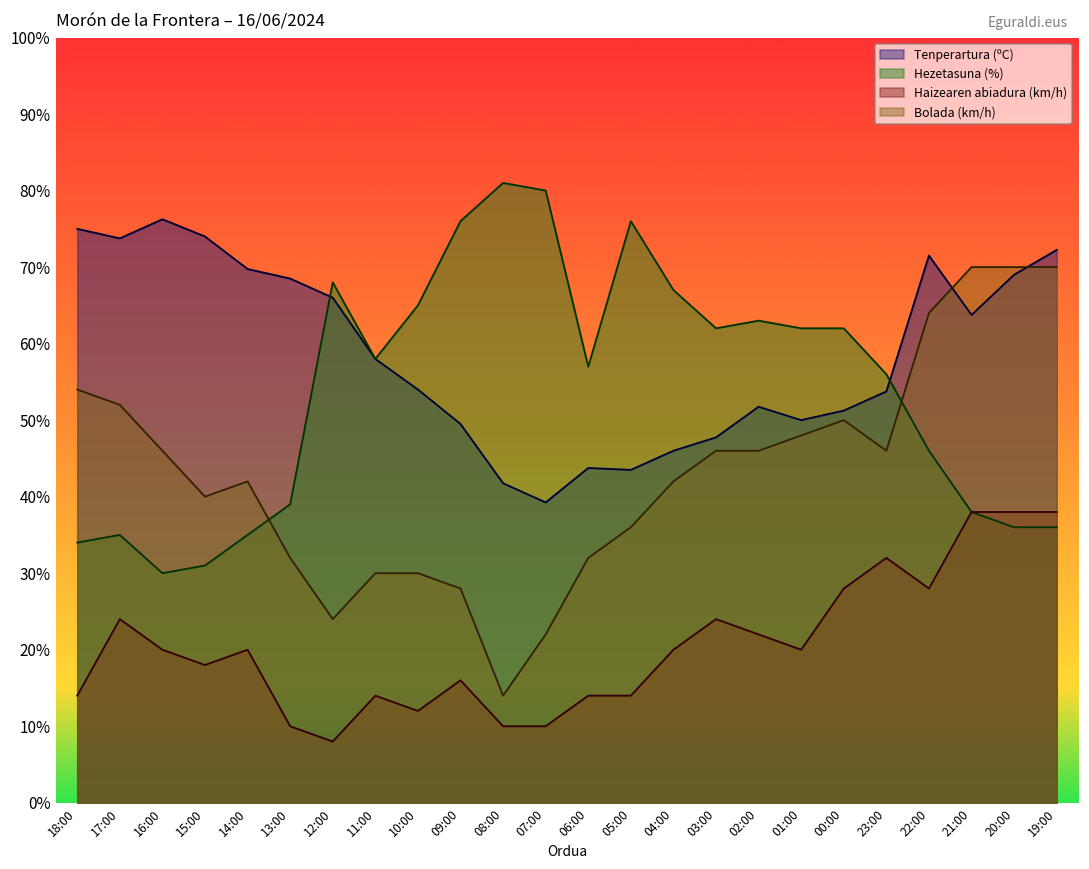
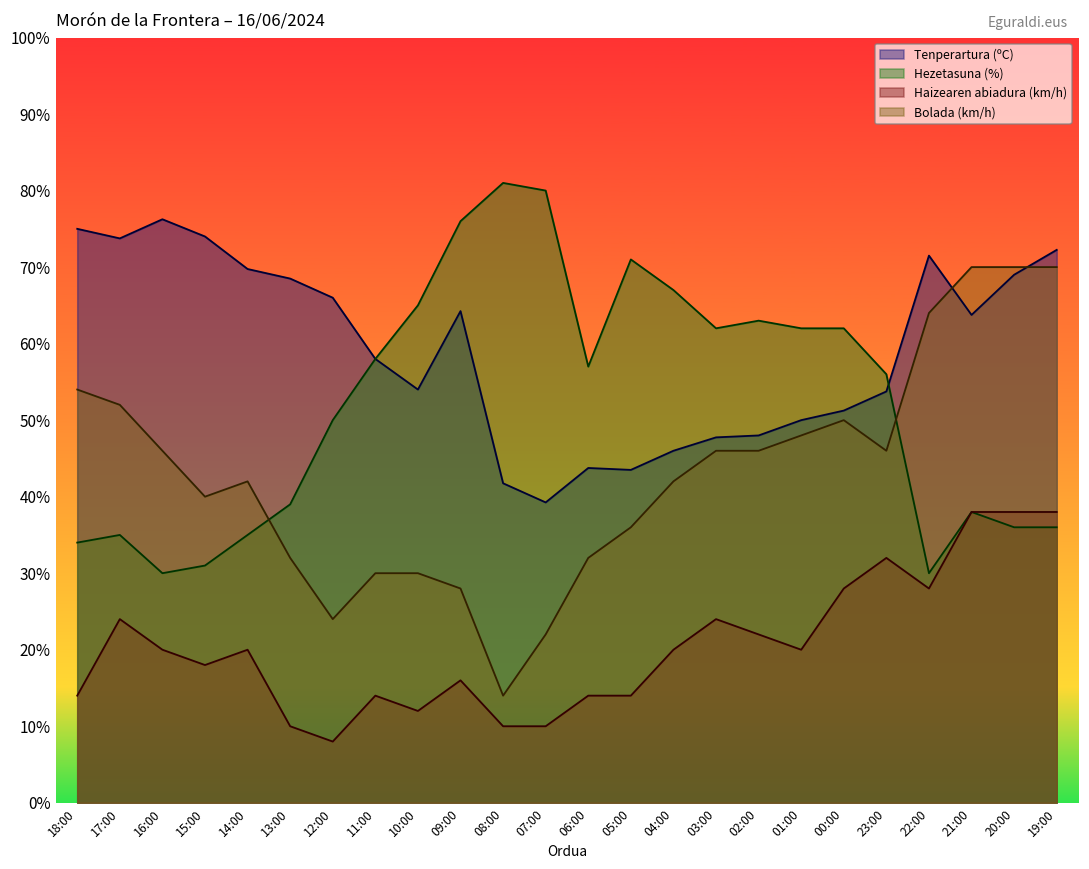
  {
    "Tenperartura (ºC)": {
      "18:00": "75%",
      "17:00": "74%",
      "16:00": "76%",
      "15:00": "74%",
      "14:00": "70%",
      "13:00": "69%",
      "12:00": "66%",
      "10:00": "54%",
-     "09:00": "50%",
+     "09:00": "64%",
      "08:00": "42%",
      "07:00": "39%",
      "06:00": "44%",
      "05:00": "44%",
      "04:00": "46%",
      "03:00": "48%",
-     "02:00": "52%",
+     "02:00": "48%",
      "01:00": "50%",
      "00:00": "51%",
      "23:00": "54%",
      "22:00": "72%",
      "21:00": "64%",
      "20:00": "69%",
      "19:00": "72%"
    },
    "Hezetasuna (%)": {
      "18:00": "34%",
      "17:00": "35%",
      "16:00": "30%",
      "15:00": "31%",
      "14:00": "35%",
      "13:00": "39%",
-     "12:00": "68%",
+     "12:00": "50%",
      "10:00": "65%",
      "09:00": "76%",
      "08:00": "81%",
      "07:00": "80%",
      "06:00": "57%",
-     "05:00": "76%",
+     "05:00": "71%",
      "04:00": "67%",
      "03:00": "62%",
      "02:00": "63%",
      "01:00": "62%",
      "00:00": "62%",
      "23:00": "56%",
-     "22:00": "46%",
+     "22:00": "30%",
      "20:00": "36%",
      "19:00": "36%"
    }
  }
